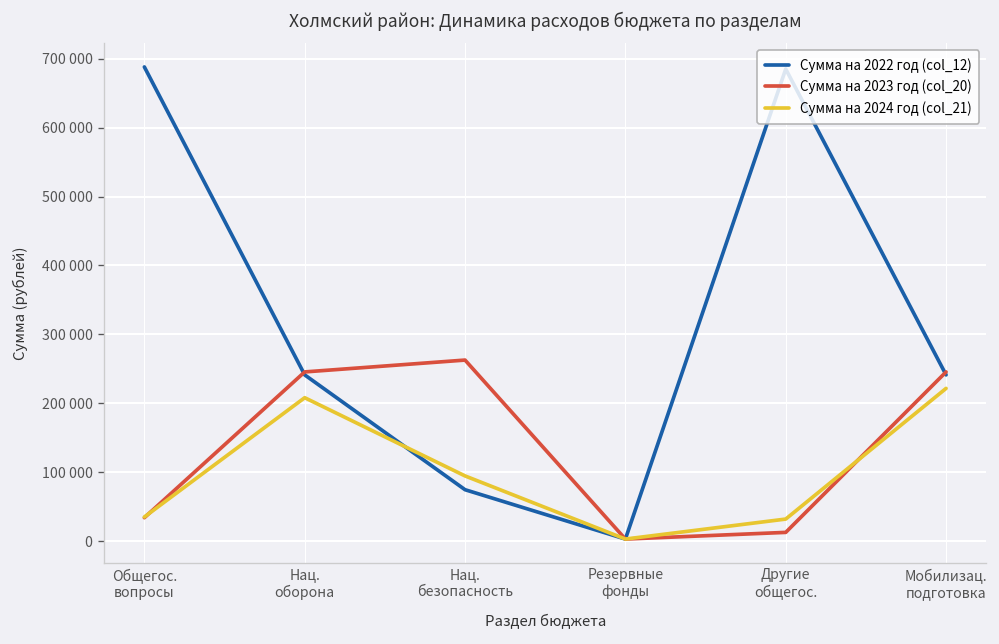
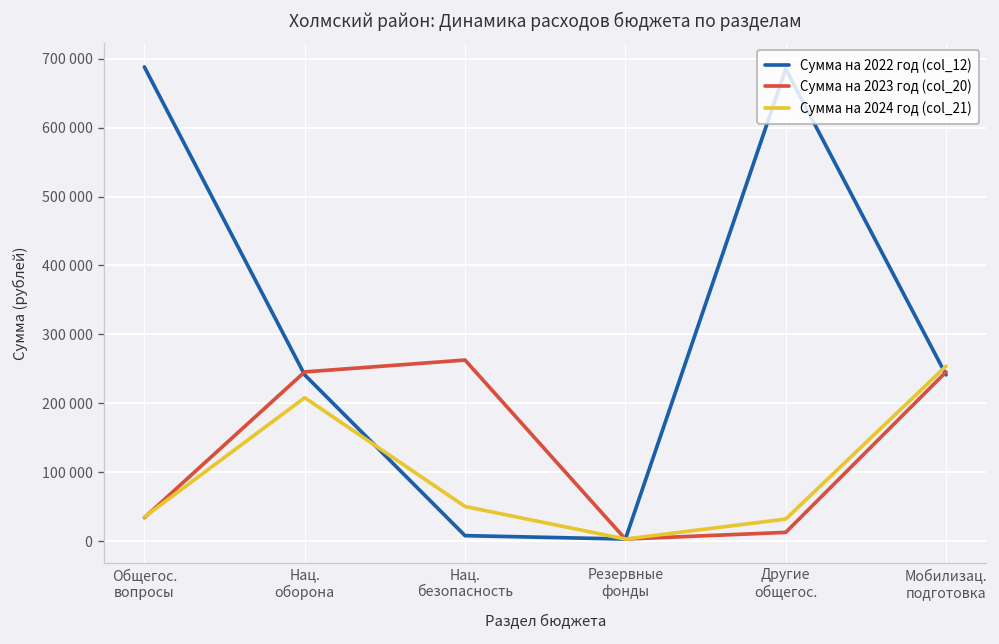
  {
    "Сумма на 2022 год (col_12)": {
      "Общегос. вопросы": 690000,
-     "Нац. безопасность": 70000
+     "Нац. безопасность": 10000
    },
    "Сумма на 2023 год (col_20)": {
      "Нац. безопасность": 260000,
      "Другие общегос.": 10000
    },
    "Сумма на 2024 год (col_21)": {
      "Нац. оборона": 210000,
-     "Нац. безопасность": 90000,
+     "Нац. безопасность": 50000,
      "Другие общегос.": 30000,
-     "Мобилизац. подготовка": 220000
+     "Мобилизац. подготовка": 250000
    }
  }
